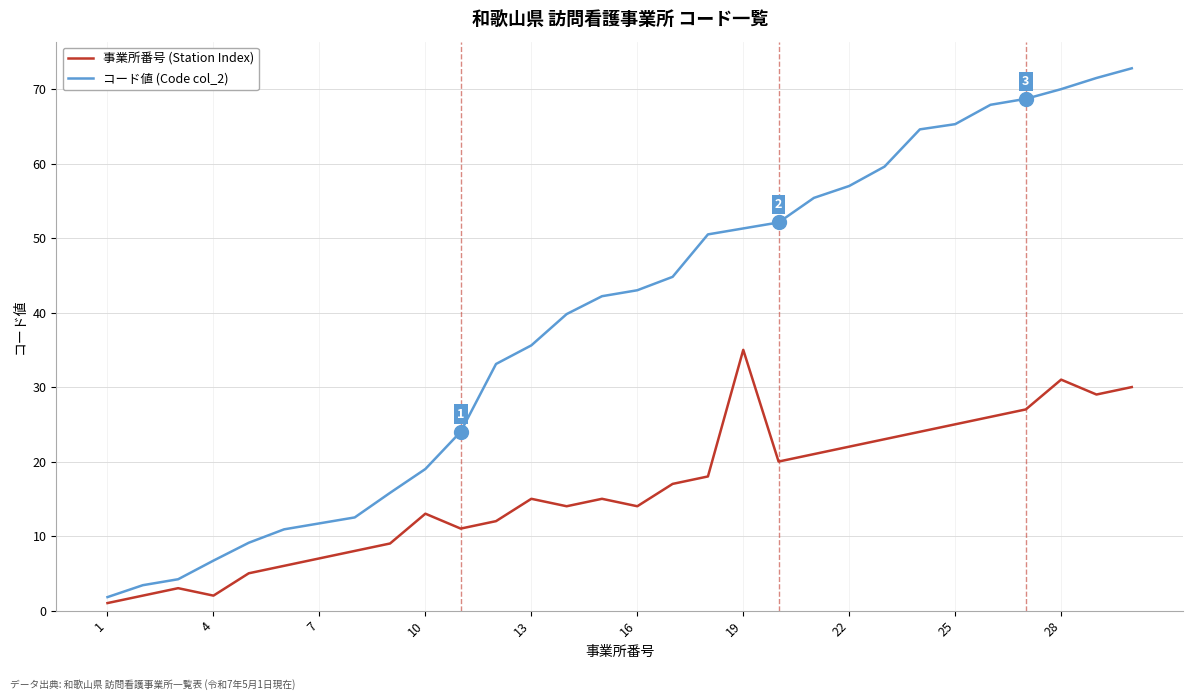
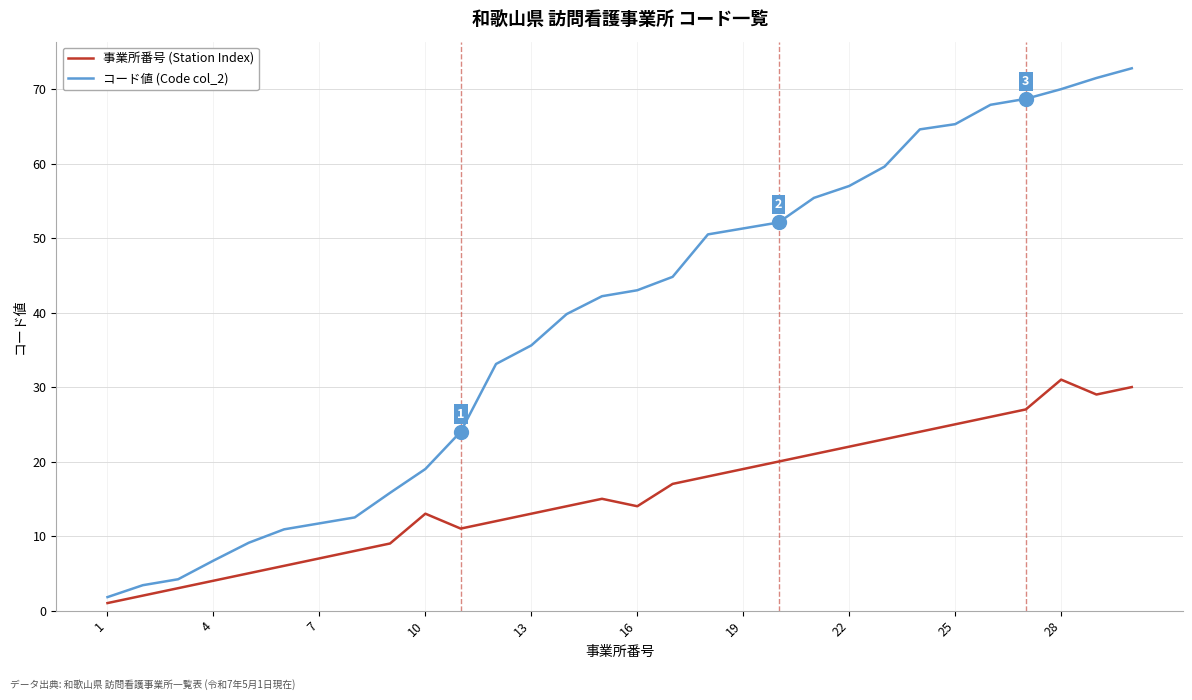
  {
    "事業所番号 (Station Index)": {
      "1": 1,
-     "4": 2,
+     "4": 4,
      "7": 7,
      "10": 13,
-     "13": 15,
+     "13": 13,
      "16": 14,
-     "19": 35,
+     "19": 19,
      "22": 22,
      "25": 25,
      "28": 31
    }
  }
